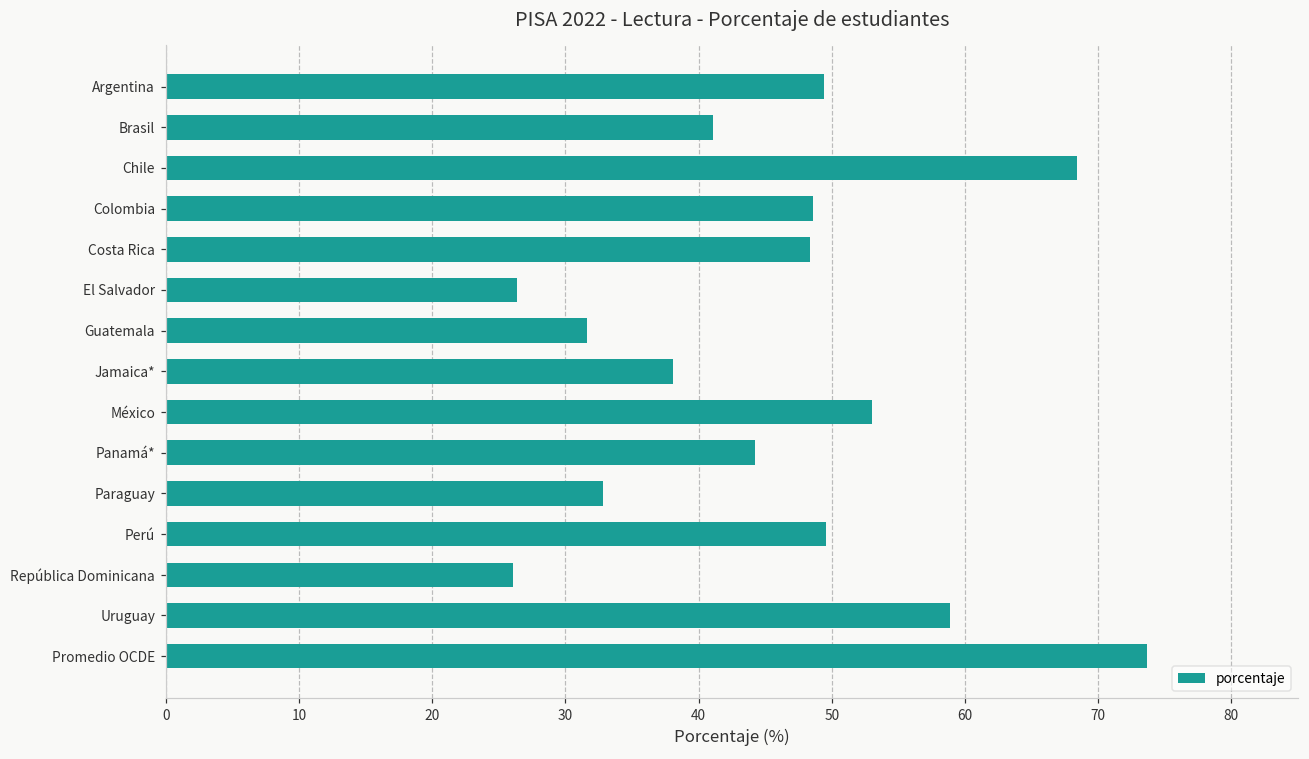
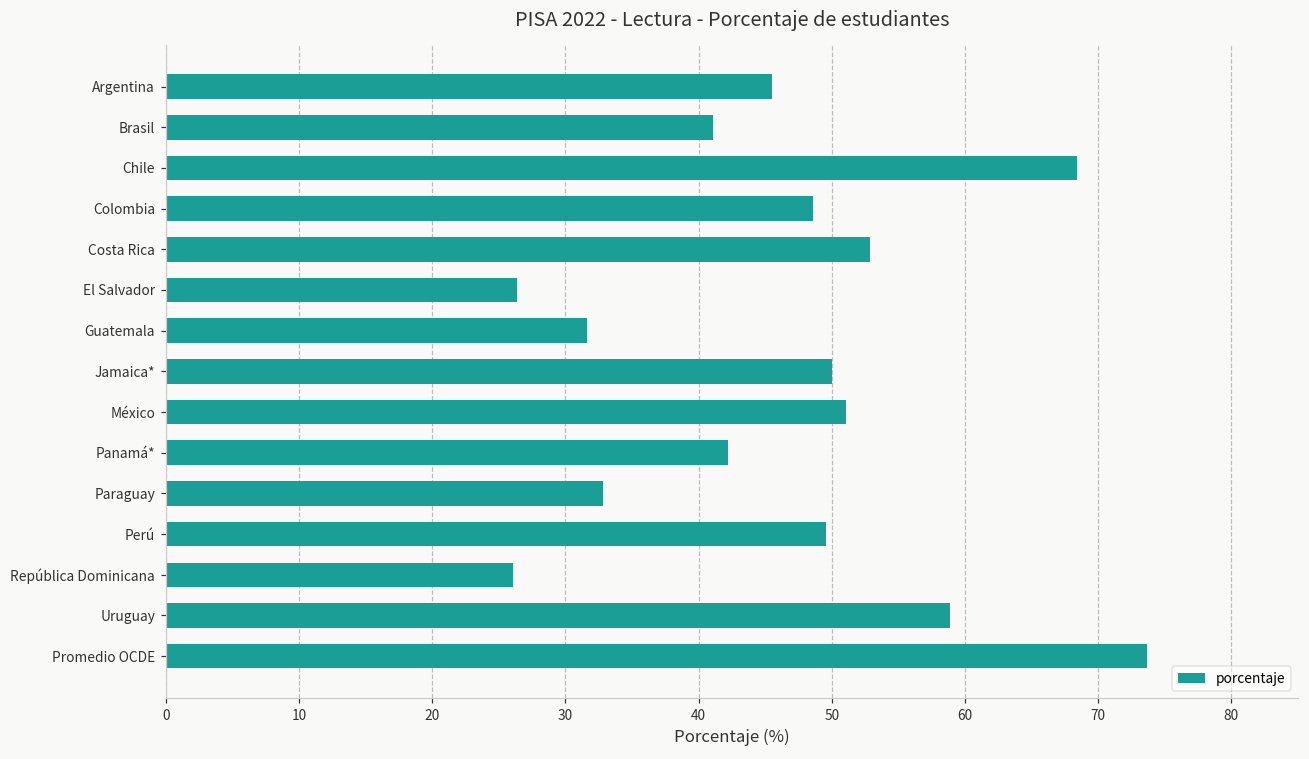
  {
-   "Argentina": 49.4,
+   "Argentina": 45.5,
    "Brasil": 41.1,
    "Chile": 68.4,
    "Colombia": 48.6,
-   "Costa Rica": 48.4,
+   "Costa Rica": 52.9,
    "El Salvador": 26.4,
    "Guatemala": 31.6,
-   "Jamaica*": 38.1,
-   "México": 53.0,
-   "Panamá*": 44.2,
+   "Jamaica*": 50.0,
+   "México": 51.1,
+   "Panamá*": 42.2,
    "Paraguay": 32.8,
    "Perú": 49.6,
    "República Dominicana": 26.1,
    "Uruguay": 58.9,
    "Promedio OCDE": 73.7
  }
